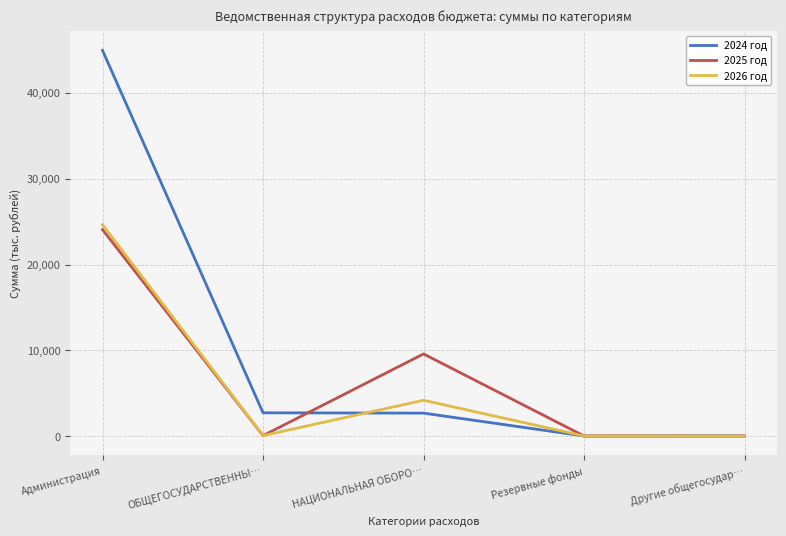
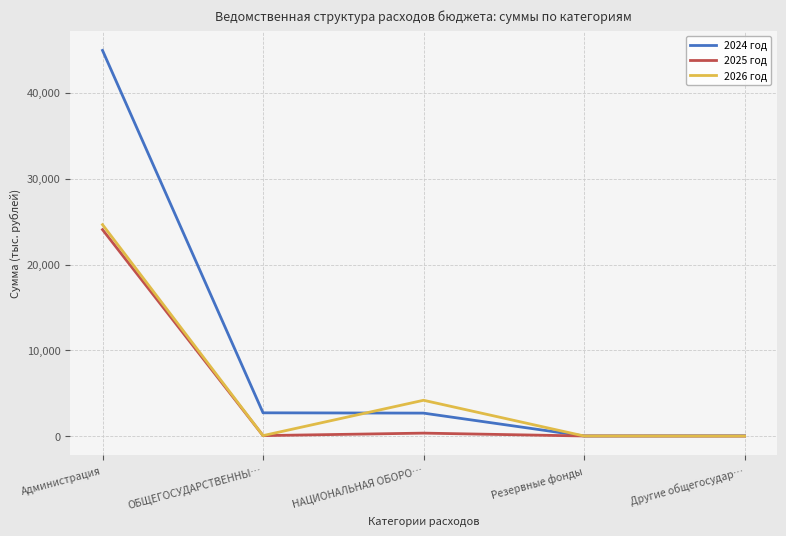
  {
    "2024 год": {
      "Администрация": "45,000",
      "ОБЩЕГОСУДАРСТВЕННЫ…": "3,000",
      "НАЦИОНАЛЬНАЯ ОБОРО…": "3,000"
    },
    "2025 год": {
      "Администрация": "24,000",
-     "НАЦИОНАЛЬНАЯ ОБОРО…": "10,000"
+     "НАЦИОНАЛЬНАЯ ОБОРО…": "0"
    },
    "2026 год": {
      "Администрация": "25,000",
      "НАЦИОНАЛЬНАЯ ОБОРО…": "4,000"
    }
  }
